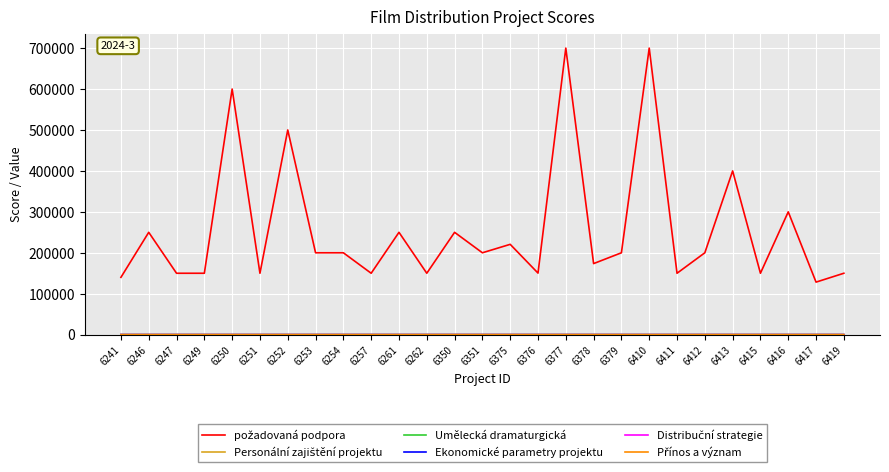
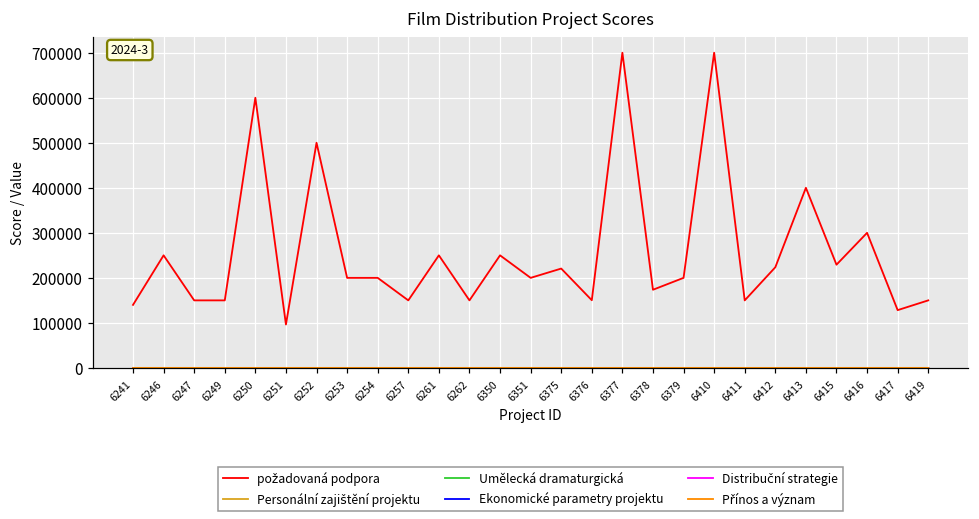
  {
    "požadovaná podpora": {
      "6241": 140000,
      "6246": 250000,
      "6247": 150000,
      "6249": 150000,
      "6250": 600000,
-     "6251": 150000,
+     "6251": 100000,
      "6252": 500000,
      "6253": 200000,
      "6254": 200000,
      "6257": 150000,
      "6261": 250000,
      "6262": 150000,
      "6350": 250000,
      "6351": 200000,
      "6375": 220000,
      "6376": 150000,
      "6377": 700000,
      "6378": 170000,
      "6379": 200000,
      "6410": 700000,
      "6411": 150000,
-     "6412": 200000,
+     "6412": 220000,
      "6413": 400000,
-     "6415": 150000,
+     "6415": 230000,
      "6416": 300000,
      "6417": 130000,
      "6419": 150000
    },
    "Přínos a význam": {
      "6241": 0,
      "6246": 0,
      "6247": 0,
      "6249": 0,
      "6250": 0,
      "6251": 0,
      "6252": 0,
      "6253": 0,
      "6254": 0,
      "6257": 0,
      "6261": 0,
      "6262": 0,
      "6350": 0,
      "6351": 0,
      "6375": 0,
      "6376": 0,
      "6377": 0,
      "6378": 0,
      "6379": 0,
      "6410": 0,
      "6411": 0,
      "6412": 0,
      "6413": 0,
      "6415": 0,
      "6416": 0,
      "6417": 0,
      "6419": 0
    }
  }
